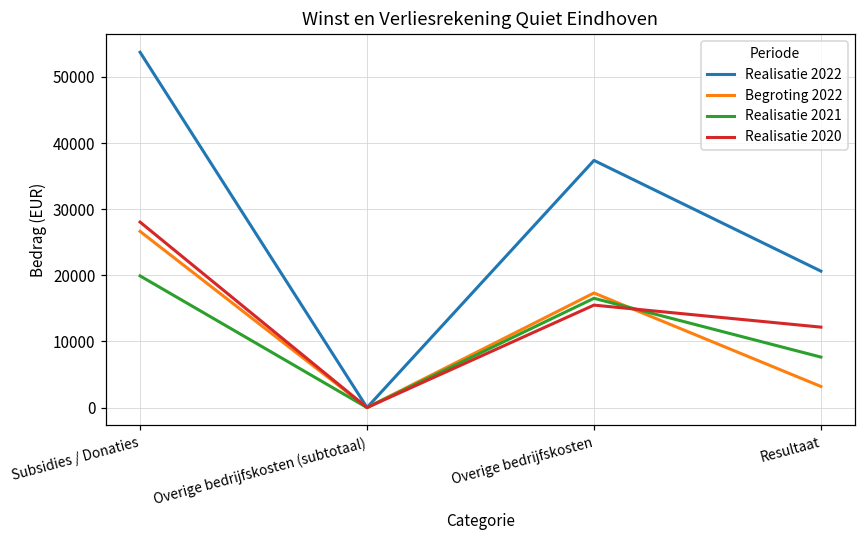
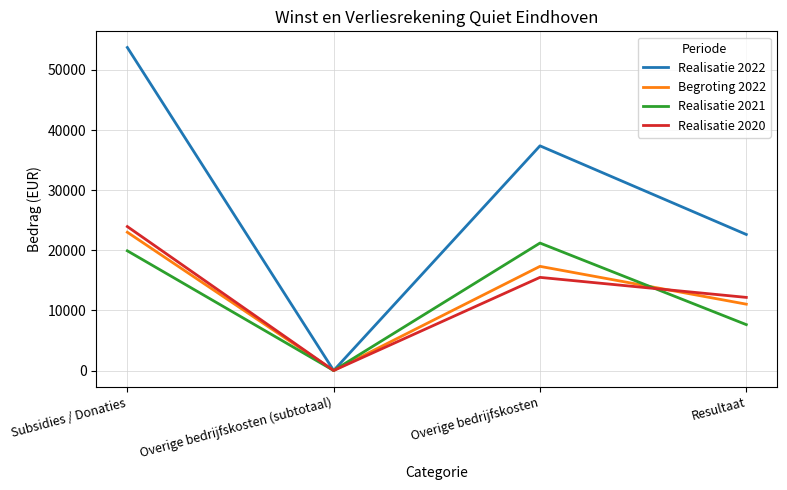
  {
    "Realisatie 2022": {
      "Subsidies / Donaties": 54000,
      "Overige bedrijfskosten": 37000,
-     "Resultaat": 21000
+     "Resultaat": 23000
    },
    "Begroting 2022": {
-     "Subsidies / Donaties": 27000,
+     "Subsidies / Donaties": 23000,
      "Overige bedrijfskosten": 17000,
-     "Resultaat": 3000
+     "Resultaat": 11000
    },
    "Realisatie 2021": {
      "Subsidies / Donaties": 20000,
-     "Overige bedrijfskosten": 17000,
+     "Overige bedrijfskosten": 21000,
      "Resultaat": 8000
    },
    "Realisatie 2020": {
-     "Subsidies / Donaties": 28000,
+     "Subsidies / Donaties": 24000,
      "Overige bedrijfskosten": 15000,
      "Resultaat": 12000
    }
  }
